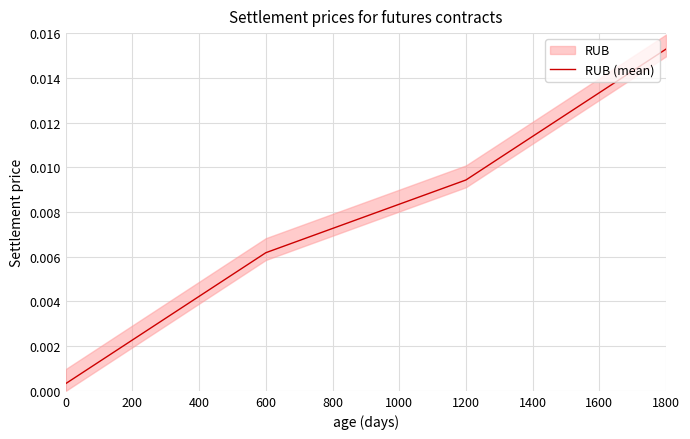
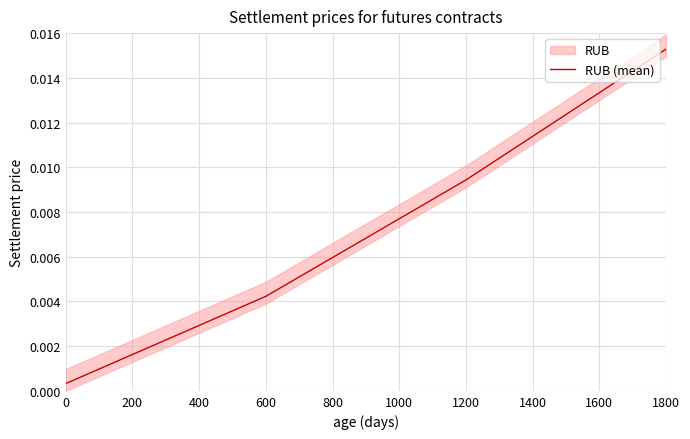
  {
    "RUB (mean)": {
      "0": 0.0003,
-     "600": 0.0062,
+     "600": 0.0042,
      "1200": 0.0094,
      "1800": 0.0153
    },
    "RUB": {
      "0": 0.0010
    }
  }
